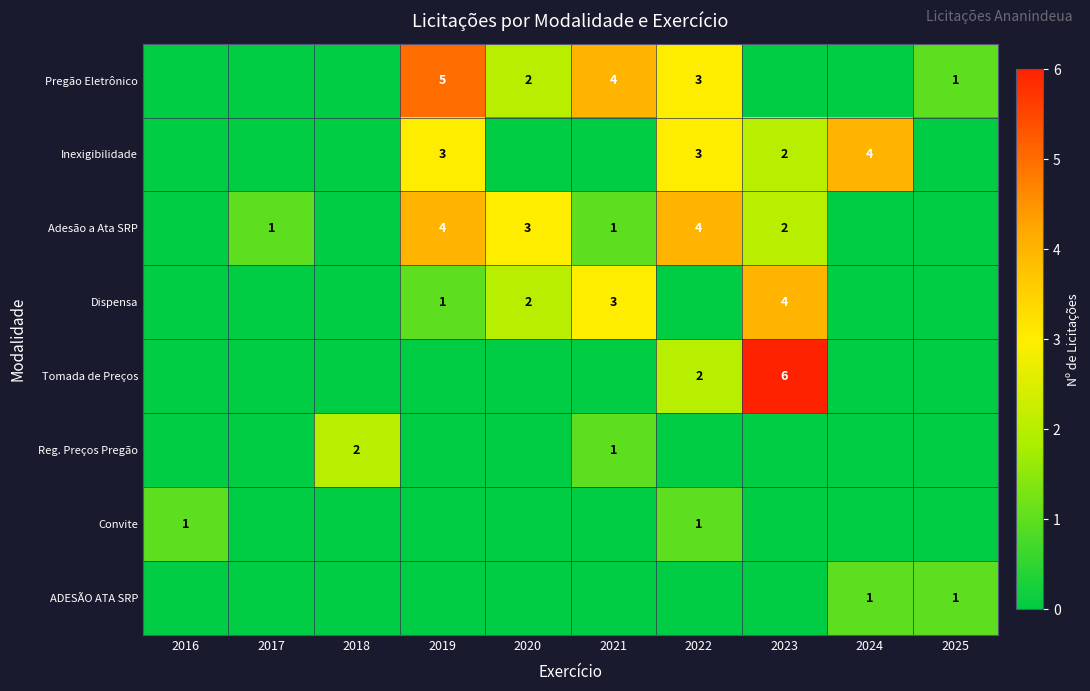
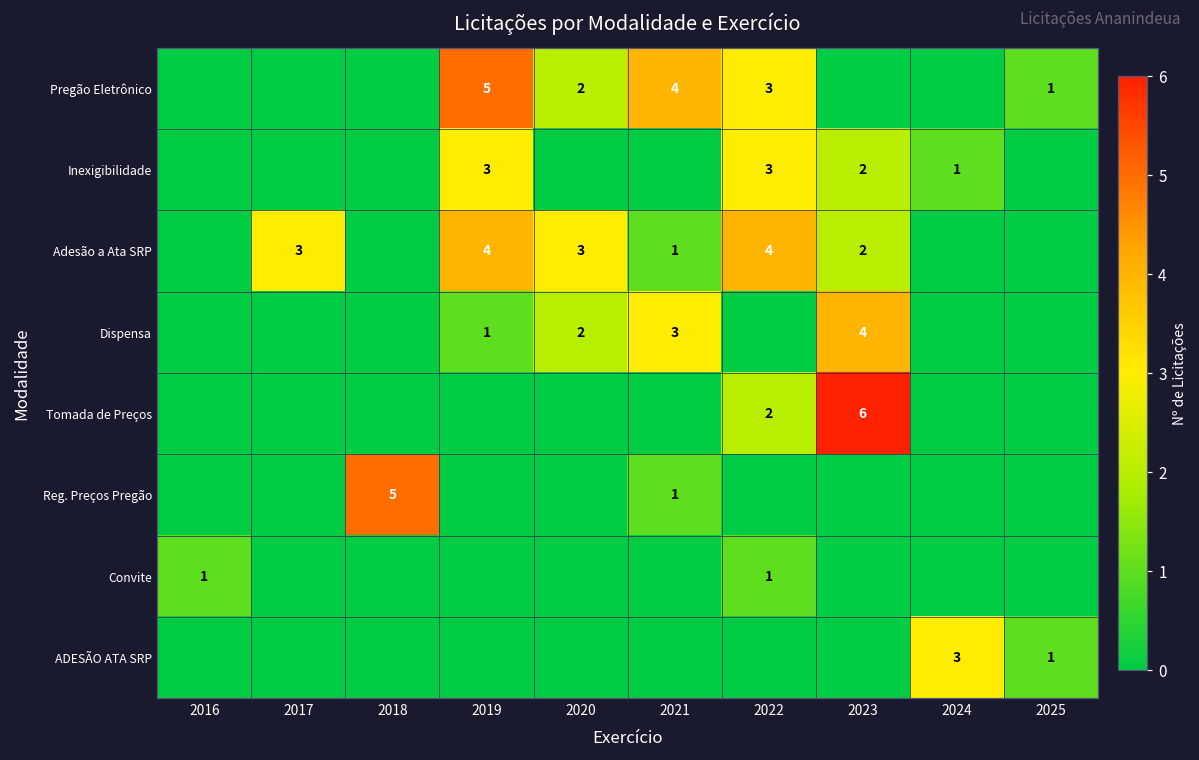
  {
    "Pregão Eletrônico": {
      "2019": 5,
      "2020": 2,
      "2021": 4,
      "2022": 3,
      "2025": 1
    },
    "Inexigibilidade": {
      "2019": 3,
      "2022": 3,
      "2023": 2,
-     "2024": 4
+     "2024": 1
    },
    "Adesão a Ata SRP": {
-     "2017": 1,
+     "2017": 3,
      "2019": 4,
      "2020": 3,
      "2021": 1,
      "2022": 4,
      "2023": 2
    },
    "Dispensa": {
      "2019": 1,
      "2020": 2,
      "2021": 3,
      "2023": 4
    },
    "Tomada de Preços": {
      "2022": 2,
      "2023": 6
    },
    "Reg. Preços Pregão": {
-     "2018": 2,
+     "2018": 5,
      "2021": 1
    },
    "Convite": {
      "2016": 1,
      "2022": 1
    },
    "ADESÃO ATA SRP": {
-     "2024": 1,
+     "2024": 3,
      "2025": 1
    }
  }
